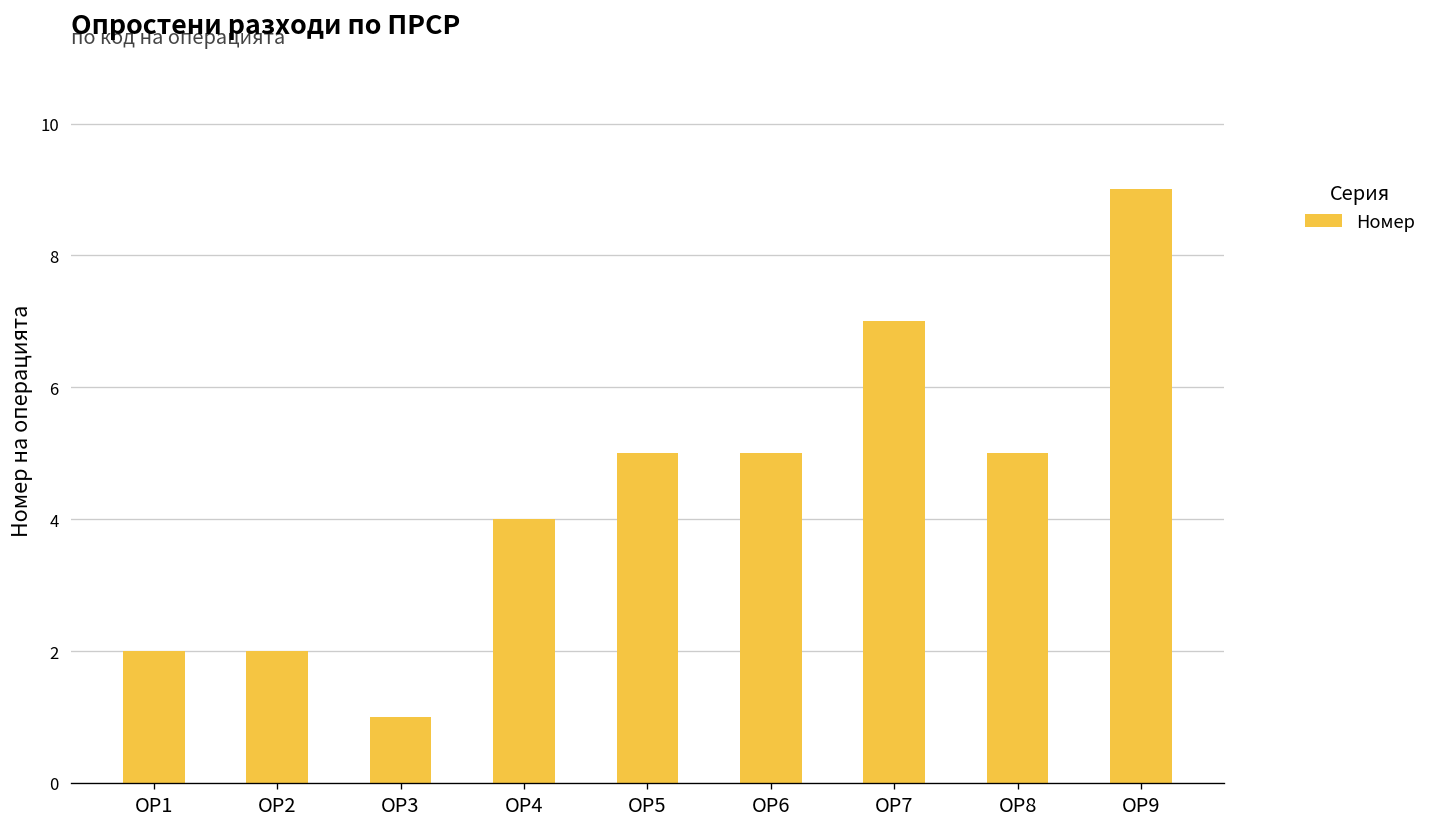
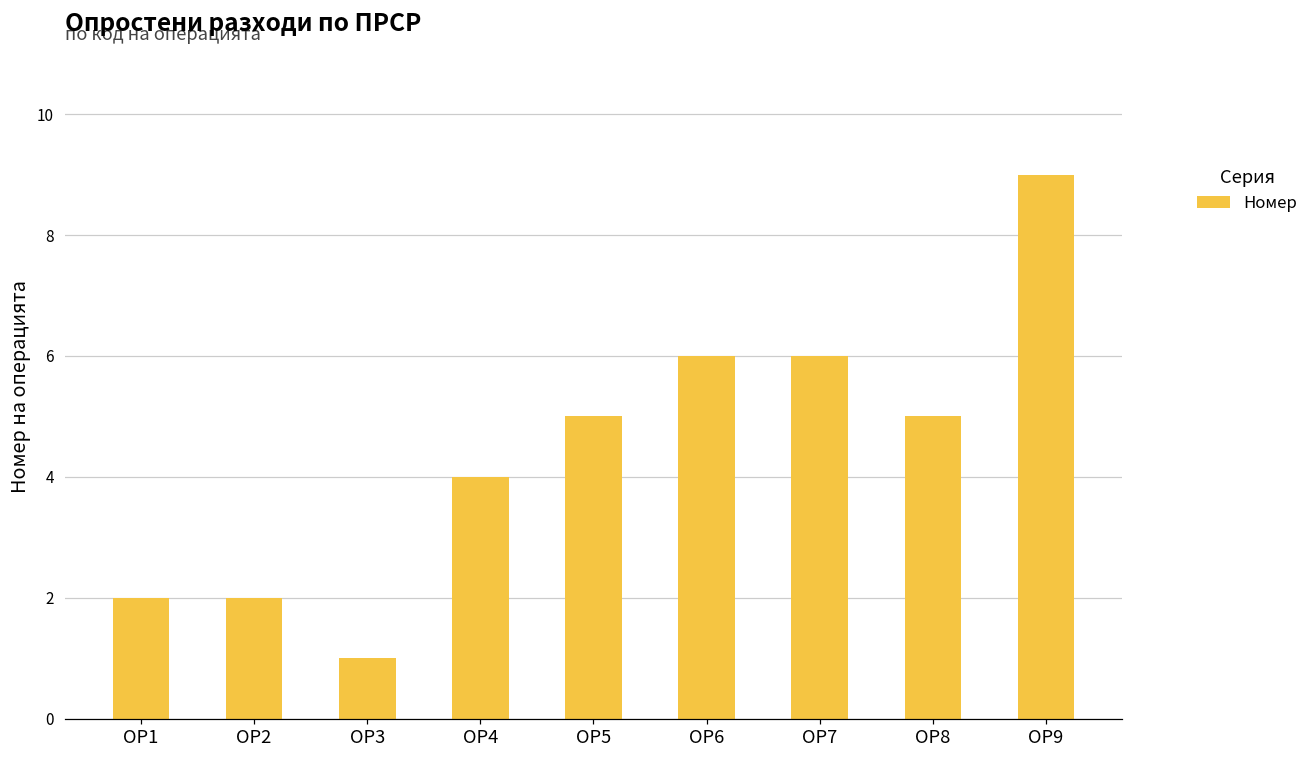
  {
    "ОР1": 2,
    "ОР2": 2,
    "ОР3": 1,
    "ОР4": 4,
    "ОР5": 5,
-   "ОР6": 5,
-   "ОР7": 7,
+   "ОР6": 6,
+   "ОР7": 6,
    "ОР8": 5,
    "ОР9": 9
  }
